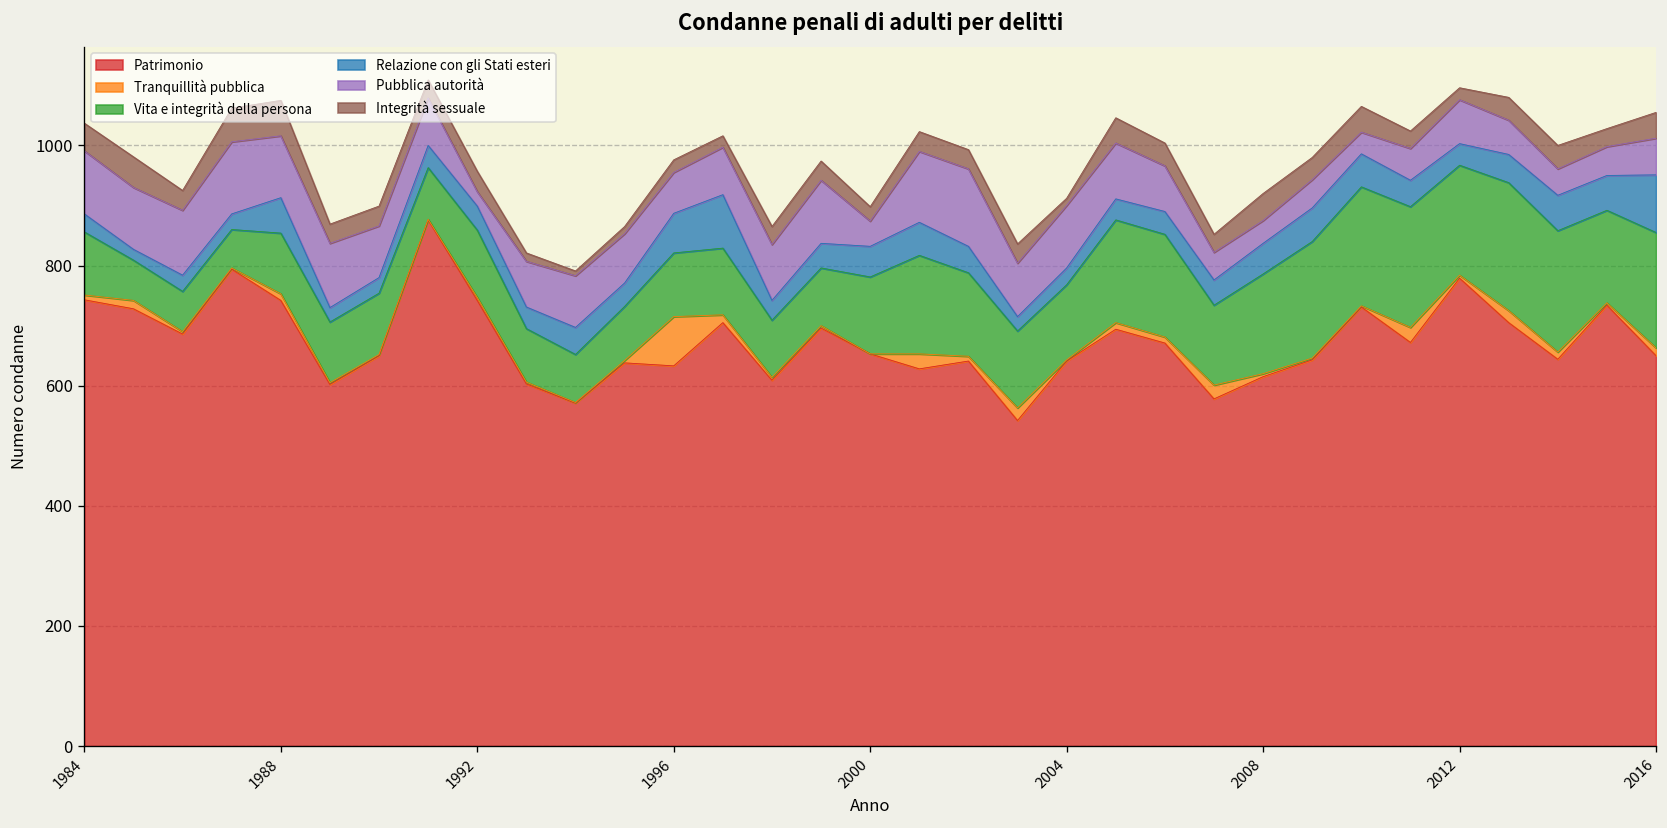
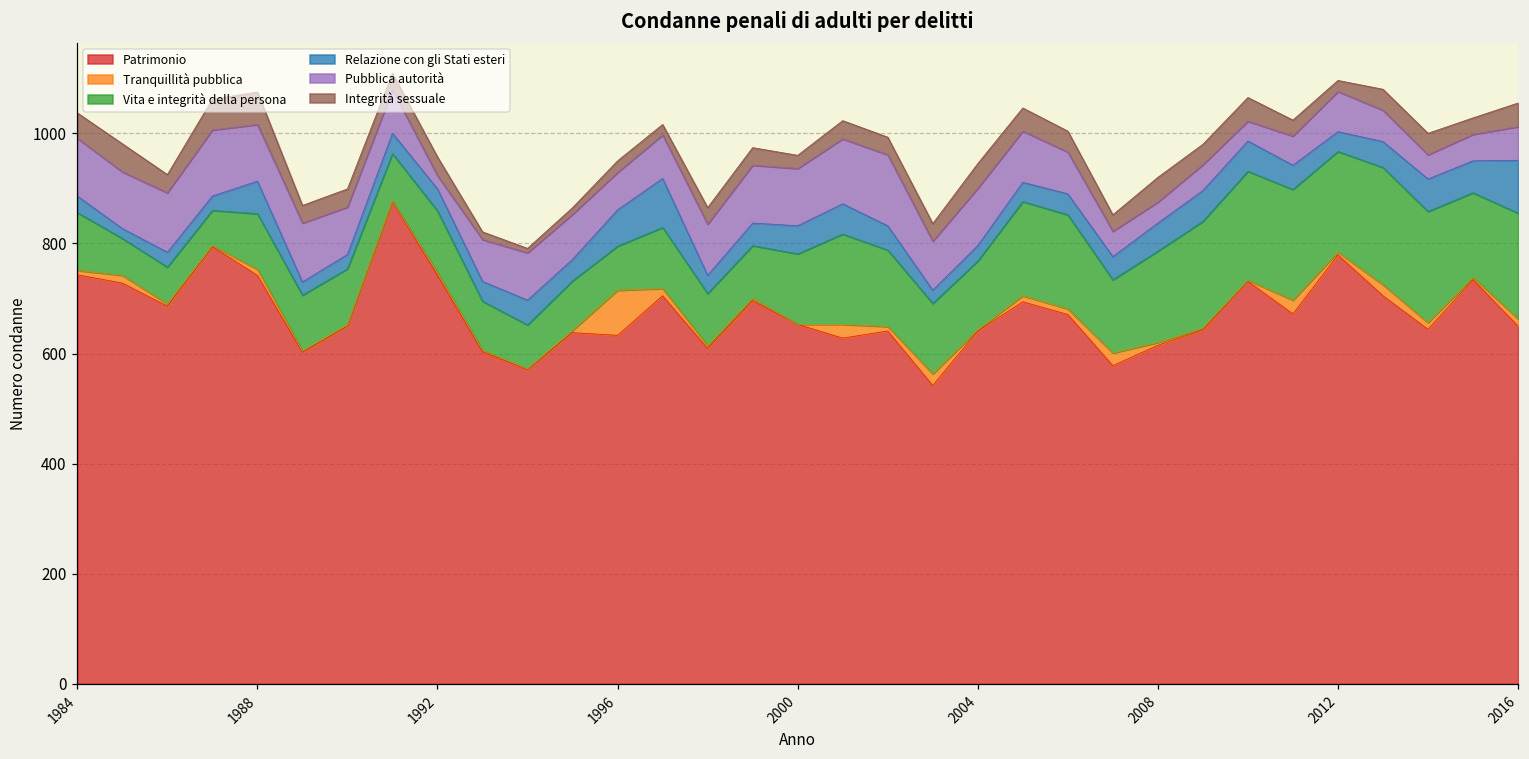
  {
    "Patrimonio": {
      "1984": 740,
      "1988": 740,
      "1996": 630,
      "2016": 650
    },
    "Tranquillità pubblica": {
      "1984": 10,
      "1988": 10,
      "1996": 80,
      "2016": 10
    },
    "Vita e integrità della persona": {
      "1984": 110,
      "1988": 100,
      "1992": 110,
-     "1996": 110,
+     "1996": 80,
      "2000": 130,
      "2004": 130,
      "2008": 170,
      "2012": 180,
      "2016": 190
    },
    "Relazione con gli Stati esteri": {
      "1984": 30,
      "1988": 60,
      "1992": 40,
      "1996": 70,
      "2000": 50,
      "2004": 30,
      "2008": 50,
      "2012": 40,
      "2016": 100
    },
    "Pubblica autorità": {
      "1984": 110,
      "1988": 100,
      "1992": 20,
      "1996": 70,
-     "2000": 40,
+     "2000": 100,
      "2004": 100,
      "2008": 40,
      "2012": 70,
      "2016": 60
    },
    "Integrità sessuale": {
      "1984": 50,
      "1992": 30,
      "1996": 20,
      "2000": 20,
-     "2004": 10,
+     "2004": 50,
      "2008": 50,
      "2012": 20,
      "2016": 40
    }
  }
